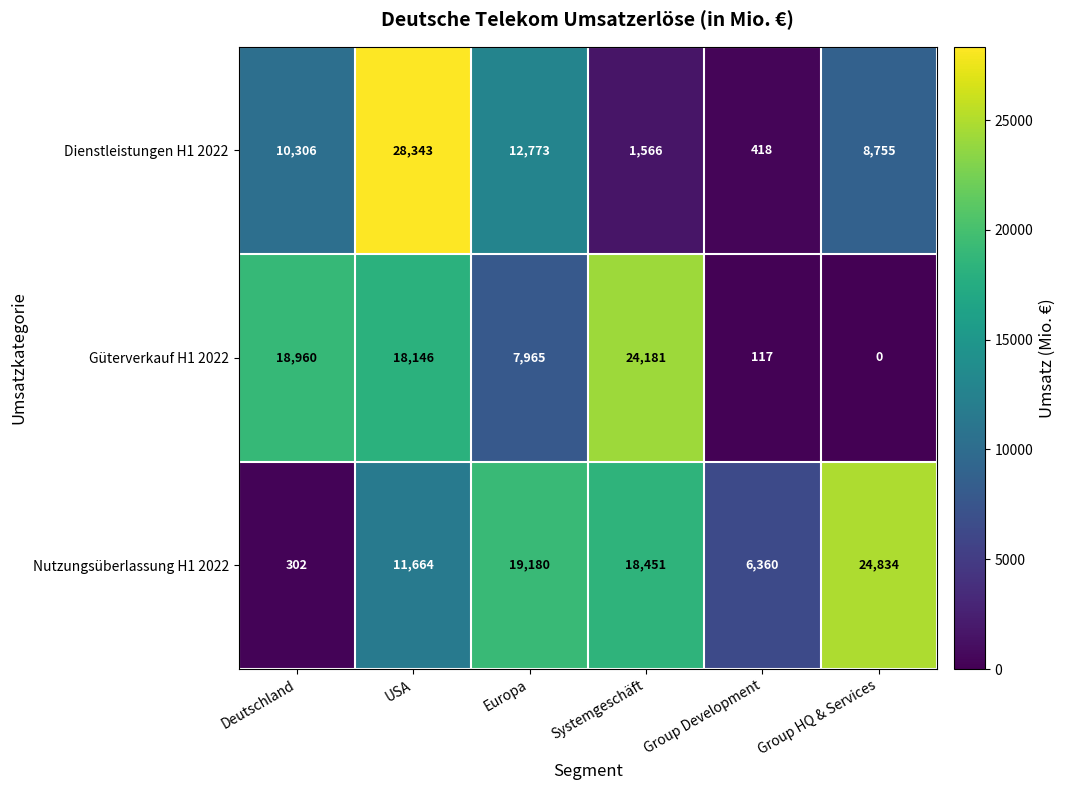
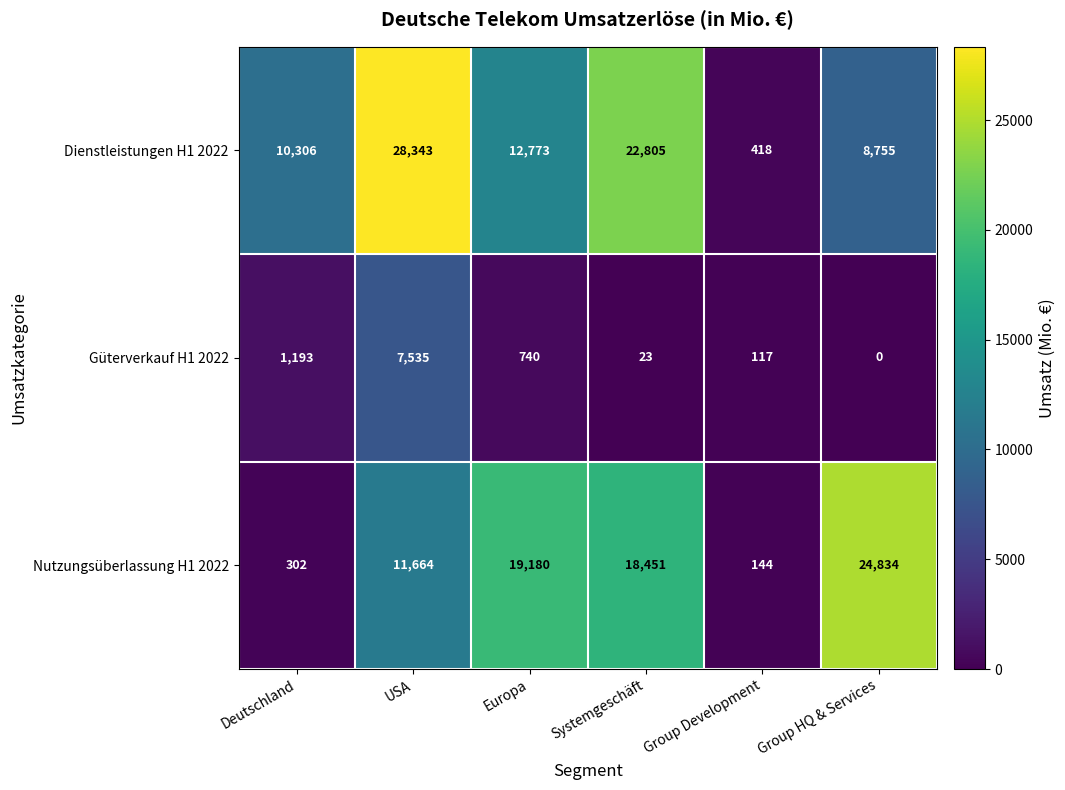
  {
    "Dienstleistungen H1 2022": {
      "Deutschland": "10,306",
      "USA": "28,343",
      "Europa": "12,773",
-     "Systemgeschäft": "1,566",
+     "Systemgeschäft": "22,805",
      "Group Development": "418",
      "Group HQ & Services": "8,755"
    },
    "Güterverkauf H1 2022": {
-     "Deutschland": "18,960",
-     "USA": "18,146",
-     "Europa": "7,965",
-     "Systemgeschäft": "24,181",
+     "Deutschland": "1,193",
+     "USA": "7,535",
+     "Europa": "740",
+     "Systemgeschäft": "23",
      "Group Development": "117",
      "Group HQ & Services": "0"
    },
    "Nutzungsüberlassung H1 2022": {
      "Deutschland": "302",
      "USA": "11,664",
      "Europa": "19,180",
      "Systemgeschäft": "18,451",
-     "Group Development": "6,360",
+     "Group Development": "144",
      "Group HQ & Services": "24,834"
    }
  }
